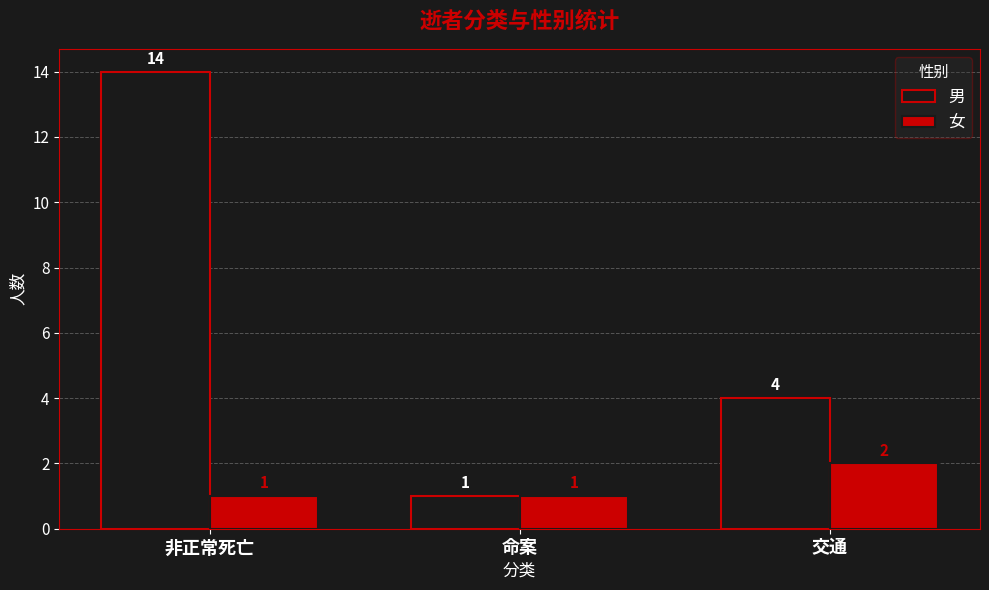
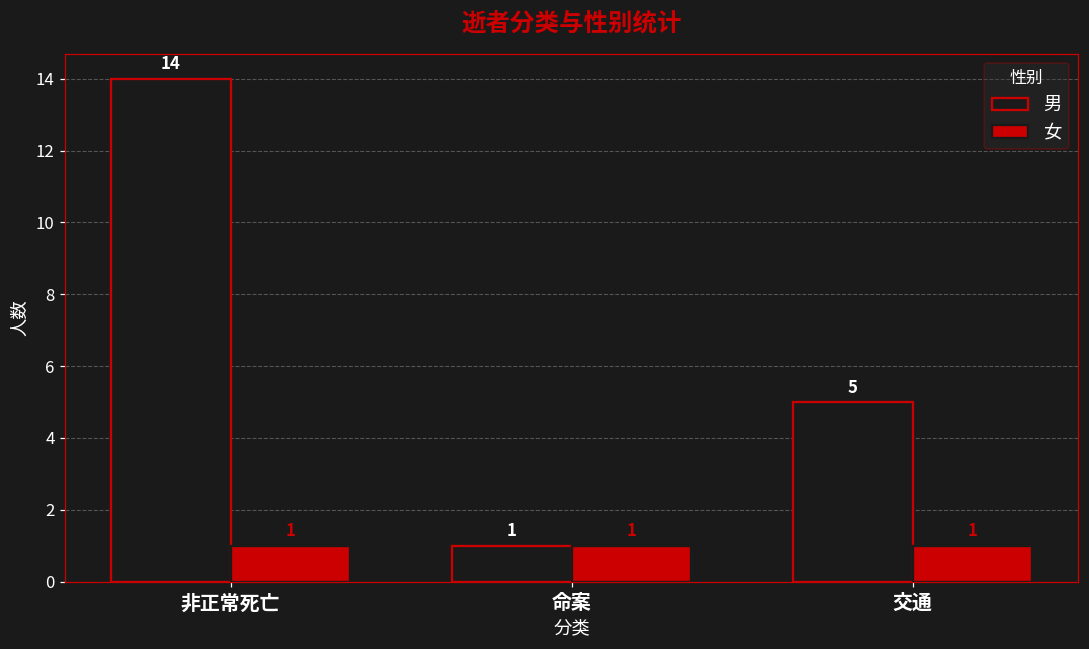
  {
    "男": {
      "非正常死亡": 14,
      "命案": 1,
-     "交通": 4
+     "交通": 5
    },
    "女": {
      "非正常死亡": 1,
      "命案": 1,
-     "交通": 2
+     "交通": 1
    }
  }
